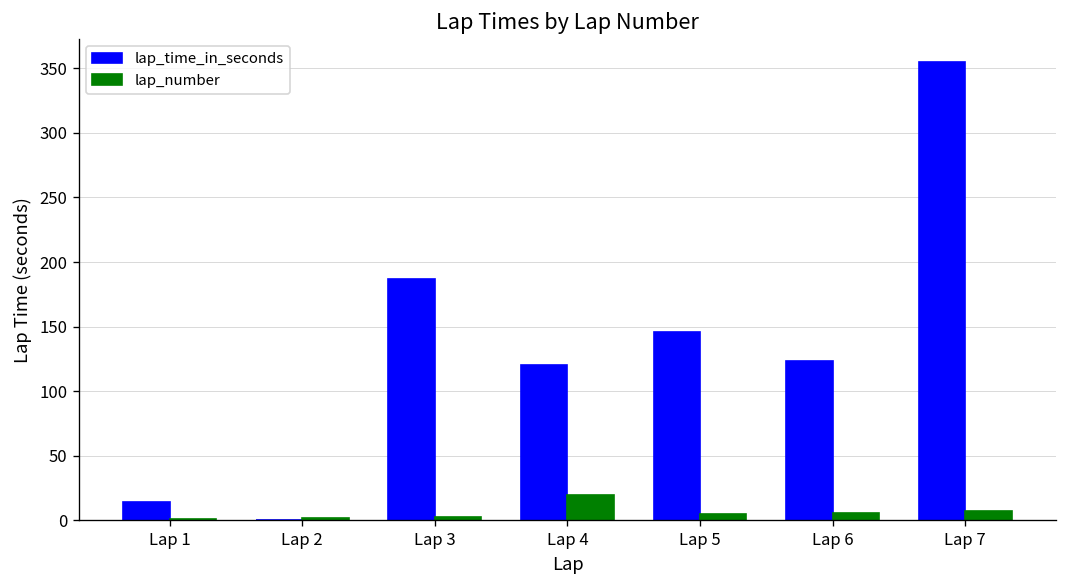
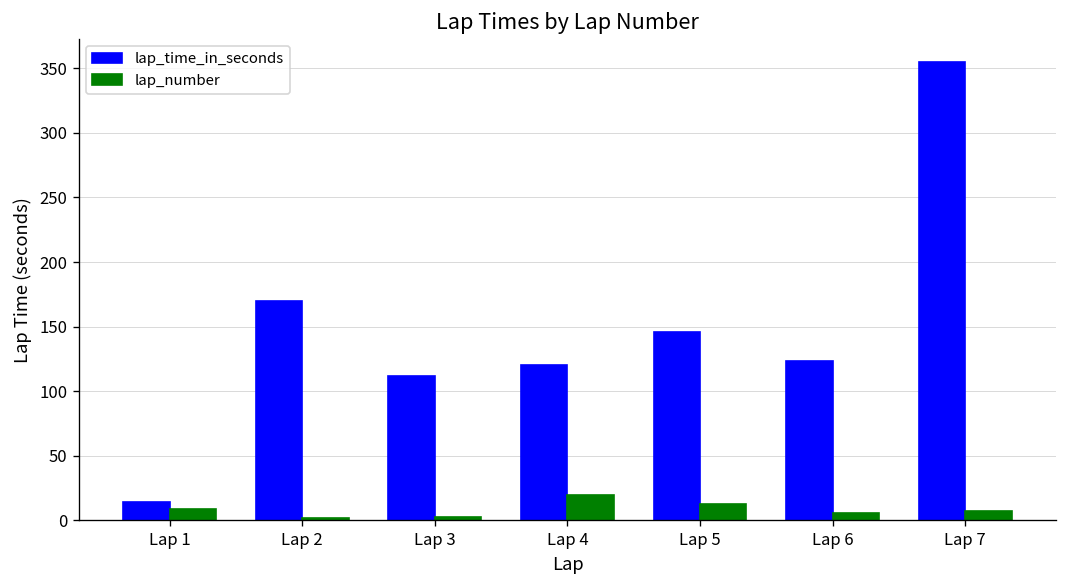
  {
    "lap_time_in_seconds": {
      "Lap 1": 14,
-     "Lap 2": 0,
-     "Lap 3": 187,
+     "Lap 2": 170,
+     "Lap 3": 112,
      "Lap 4": 120,
      "Lap 5": 146,
      "Lap 6": 124,
      "Lap 7": 355
    },
    "lap_number": {
-     "Lap 1": 1,
+     "Lap 1": 9,
      "Lap 3": 3,
      "Lap 4": 20,
-     "Lap 5": 5,
+     "Lap 5": 13,
      "Lap 6": 6,
      "Lap 7": 7
    }
  }
